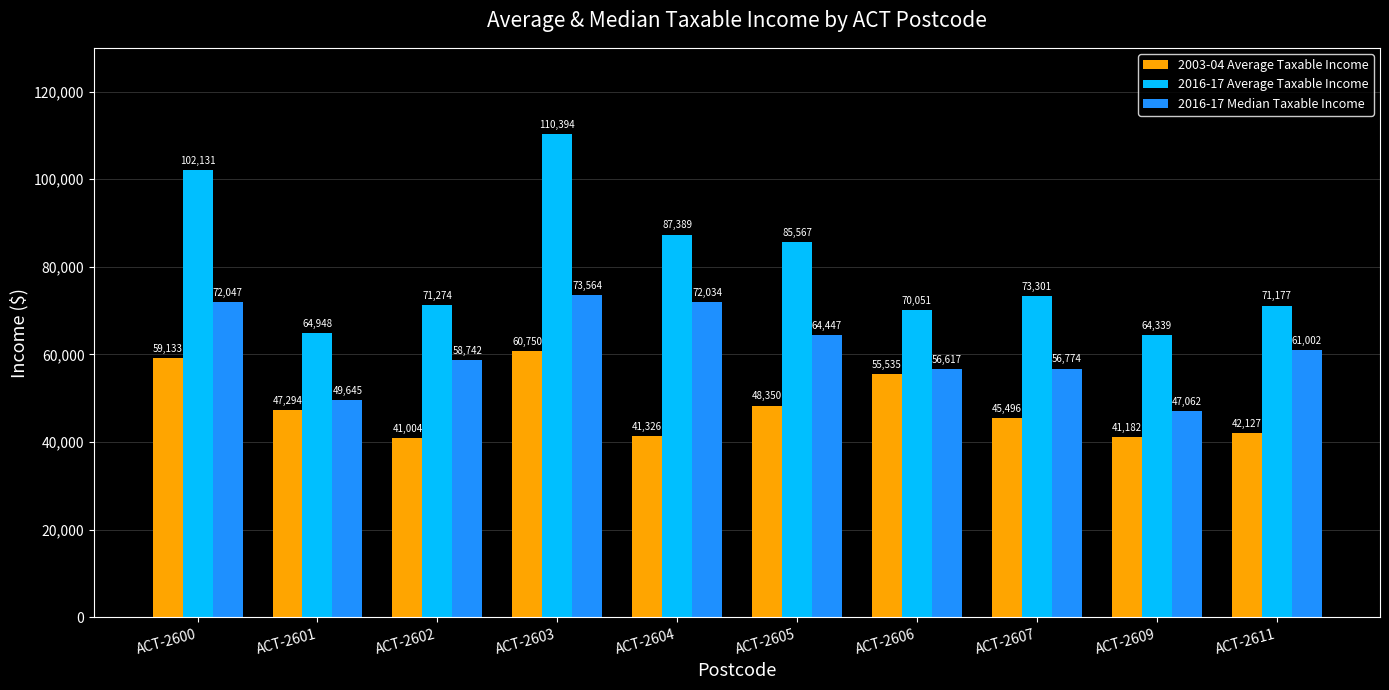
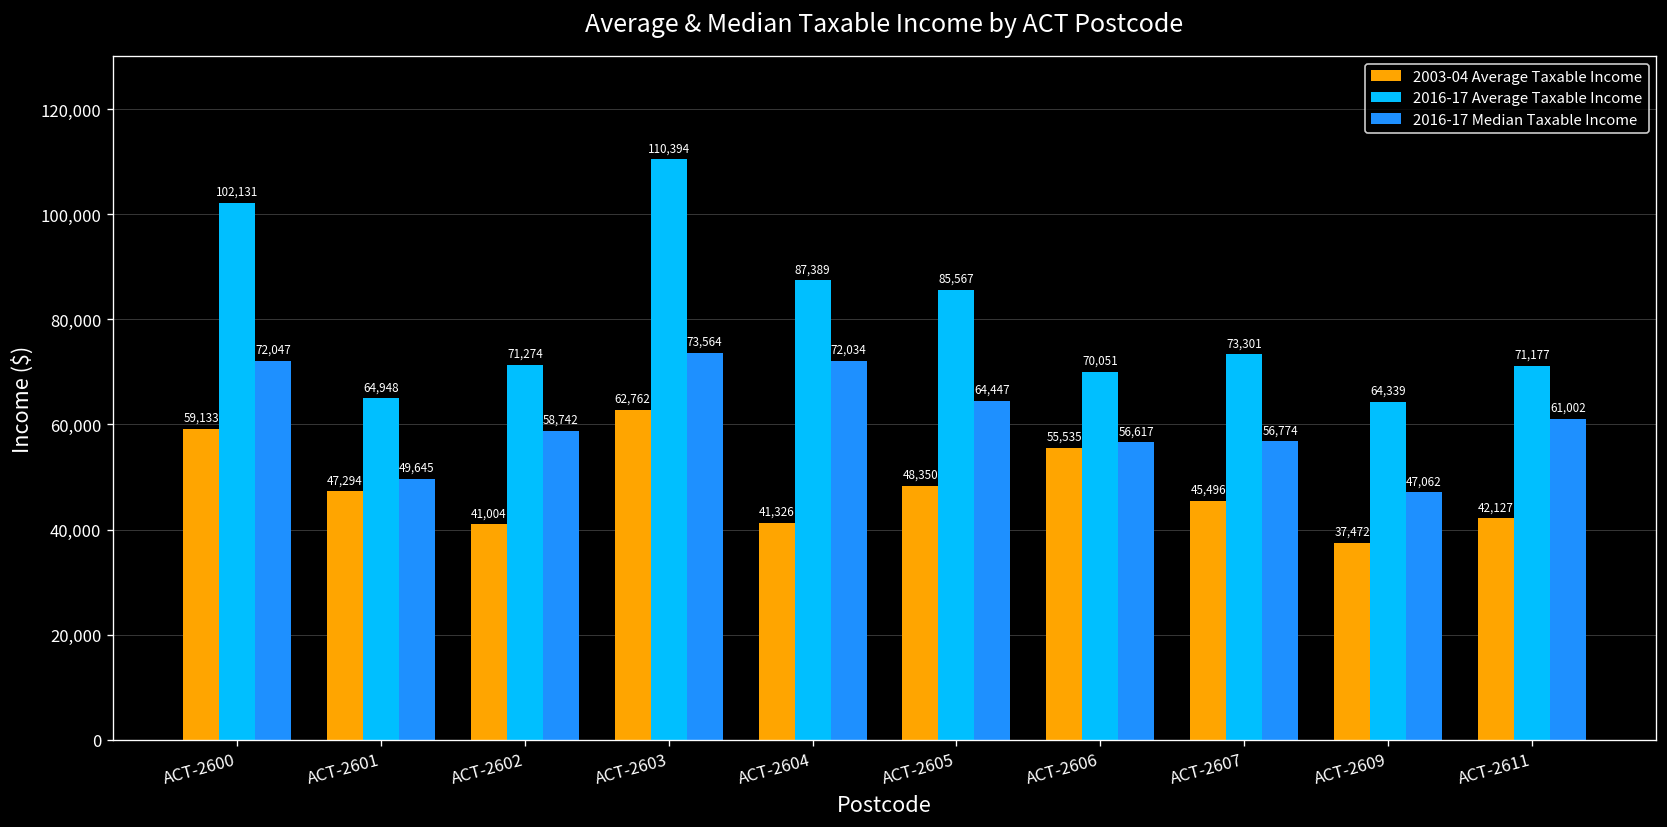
  {
    "2003-04 Average Taxable Income": {
      "ACT-2600": "59,133",
      "ACT-2601": "47,294",
      "ACT-2602": "41,004",
-     "ACT-2603": "60,750",
+     "ACT-2603": "62,762",
      "ACT-2604": "41,326",
      "ACT-2605": "48,350",
      "ACT-2606": "55,535",
      "ACT-2607": "45,496",
-     "ACT-2609": "41,182",
+     "ACT-2609": "37,472",
      "ACT-2611": "42,127"
    }
  }
